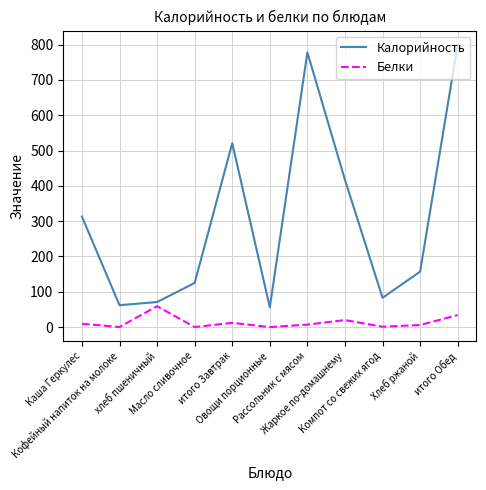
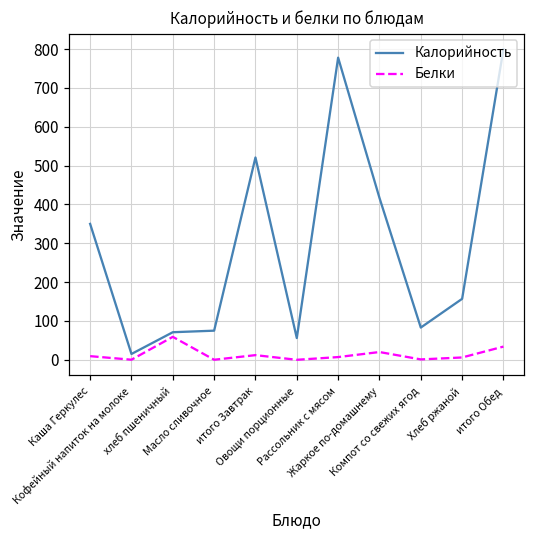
  {
    "Калорийность": {
-     "Каша Геркулес": 310,
-     "Кофейный напиток на молоке": 60,
+     "Каша Геркулес": 350,
+     "Кофейный напиток на молоке": 20,
      "хлеб пшеничный": 70,
-     "Масло сливочное": 130,
+     "Масло сливочное": 80,
      "итого Завтрак": 520,
      "Овощи порционные": 60,
      "Рассольник с мясом": 780,
      "Жаркое по-домашнему": 420,
      "Компот со свежих ягод": 80,
      "Хлеб ржаной": 160
    },
    "Белки": {
      "Каша Геркулес": 10,
      "Кофейный напиток на молоке": 0,
      "хлеб пшеничный": 60,
      "Масло сливочное": 0,
      "итого Завтрак": 10,
      "Овощи порционные": 0,
      "Рассольник с мясом": 10,
      "Жаркое по-домашнему": 20,
      "Компот со свежих ягод": 0,
      "Хлеб ржаной": 10,
      "итого Обед": 30
    }
  }
